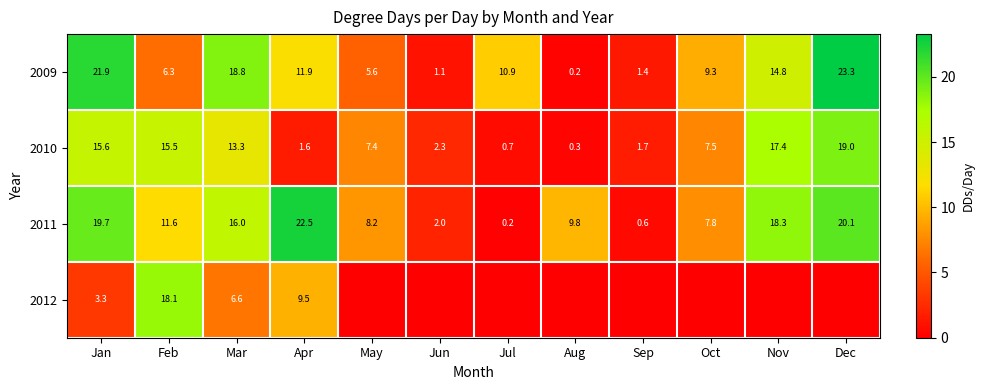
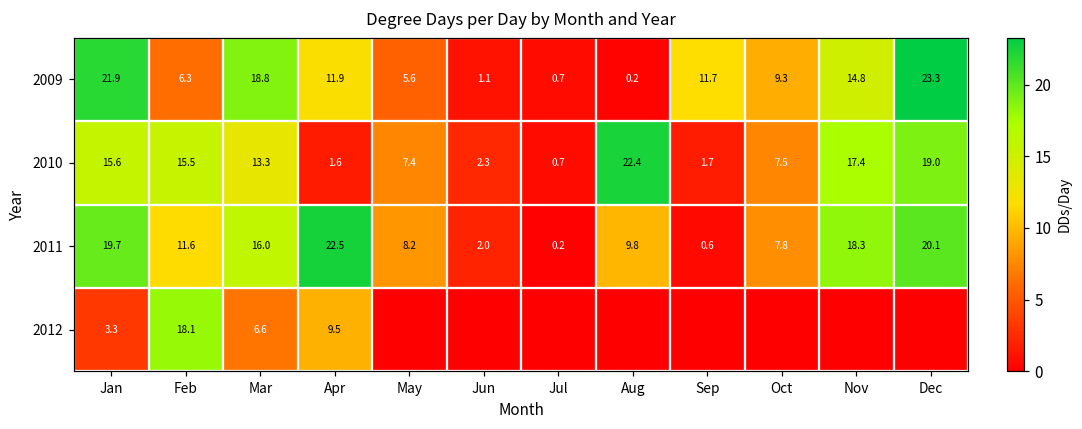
  {
    "2009": {
      "Jan": 21.9,
      "Feb": 6.3,
      "Mar": 18.8,
      "Apr": 11.9,
      "May": 5.6,
      "Jun": 1.1,
-     "Jul": 10.9,
+     "Jul": 0.7,
      "Aug": 0.2,
-     "Sep": 1.4,
+     "Sep": 11.7,
      "Oct": 9.3,
      "Nov": 14.8,
      "Dec": 23.3
    },
    "2010": {
      "Jan": 15.6,
      "Feb": 15.5,
      "Mar": 13.3,
      "Apr": 1.6,
      "May": 7.4,
      "Jun": 2.3,
      "Jul": 0.7,
-     "Aug": 0.3,
+     "Aug": 22.4,
      "Sep": 1.7,
      "Oct": 7.5,
      "Nov": 17.4,
      "Dec": 19.0
    },
    "2011": {
      "Jan": 19.7,
      "Feb": 11.6,
      "Mar": 16.0,
      "Apr": 22.5,
      "May": 8.2,
      "Jun": 2.0,
      "Jul": 0.2,
      "Aug": 9.8,
      "Sep": 0.6,
      "Oct": 7.8,
      "Nov": 18.3,
      "Dec": 20.1
    },
    "2012": {
      "Jan": 3.3,
      "Feb": 18.1,
      "Mar": 6.6,
      "Apr": 9.5
    }
  }
